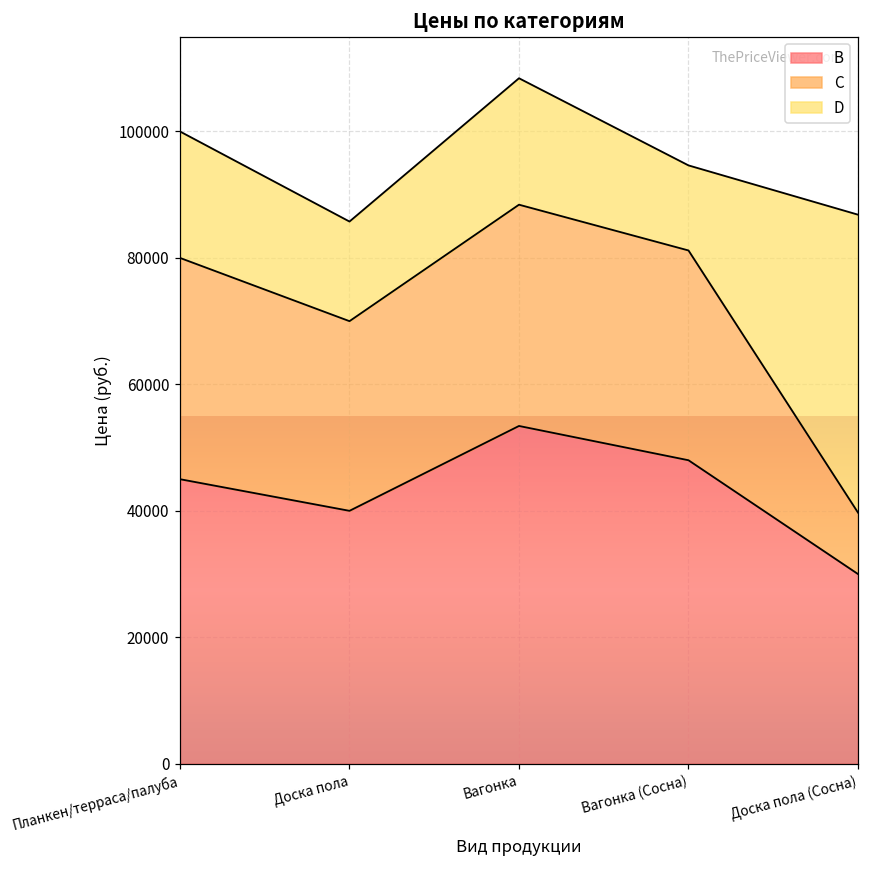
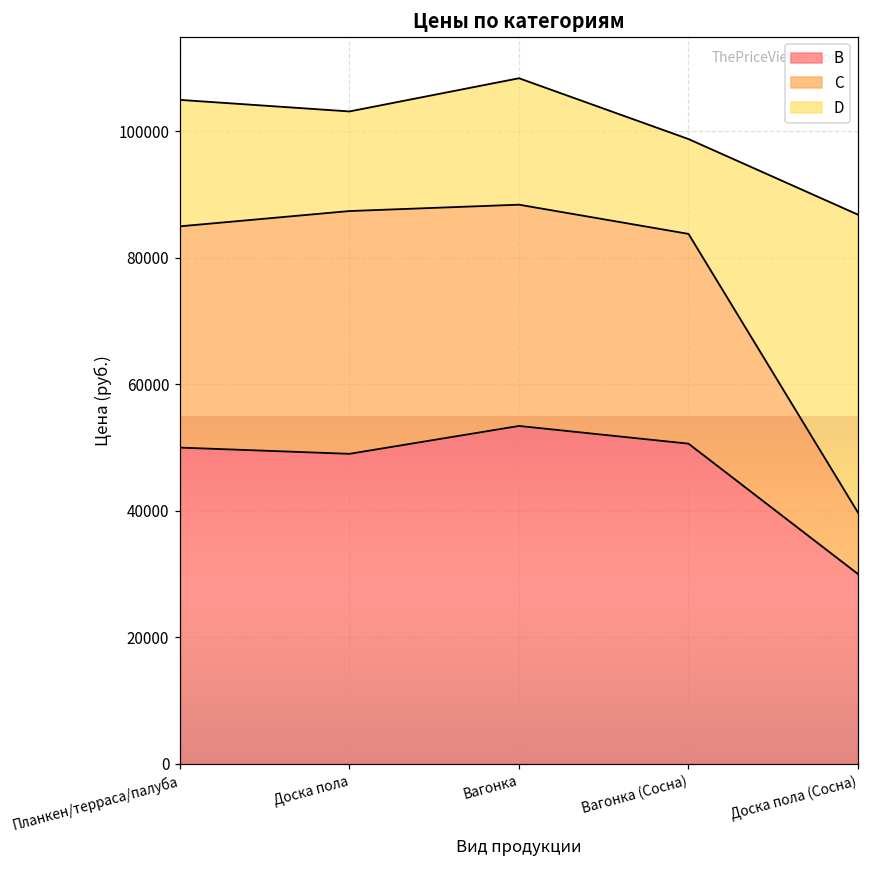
  {
    "B": {
-     "Планкен/терраса/палуба": 45000,
-     "Доска пола": 40000,
+     "Планкен/терраса/палуба": 50000,
+     "Доска пола": 49000,
      "Вагонка": 53000,
-     "Вагонка (Сосна)": 48000,
+     "Вагонка (Сосна)": 51000,
      "Доска пола (Сосна)": 30000
    },
    "C": {
      "Планкен/терраса/палуба": 35000,
-     "Доска пола": 30000,
+     "Доска пола": 38000,
      "Вагонка": 35000,
      "Вагонка (Сосна)": 33000,
      "Доска пола (Сосна)": 10000
    },
    "D": {
      "Планкен/терраса/палуба": 20000,
      "Доска пола": 16000,
      "Вагонка": 20000,
-     "Вагонка (Сосна)": 13000,
+     "Вагонка (Сосна)": 15000,
      "Доска пола (Сосна)": 47000
    }
  }
